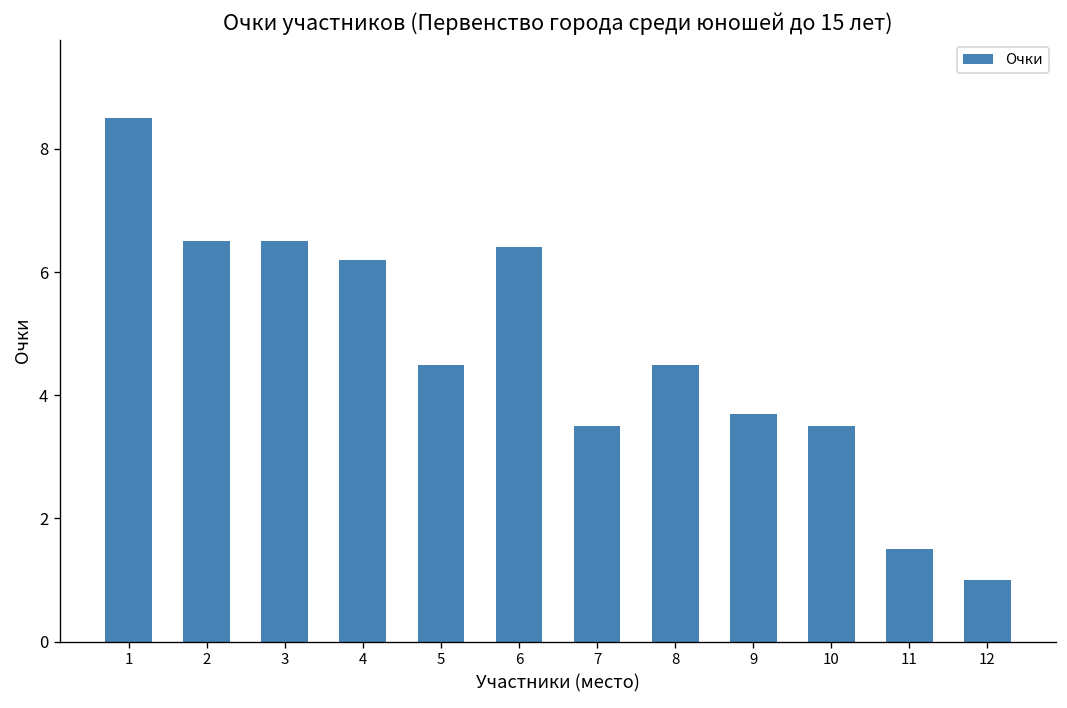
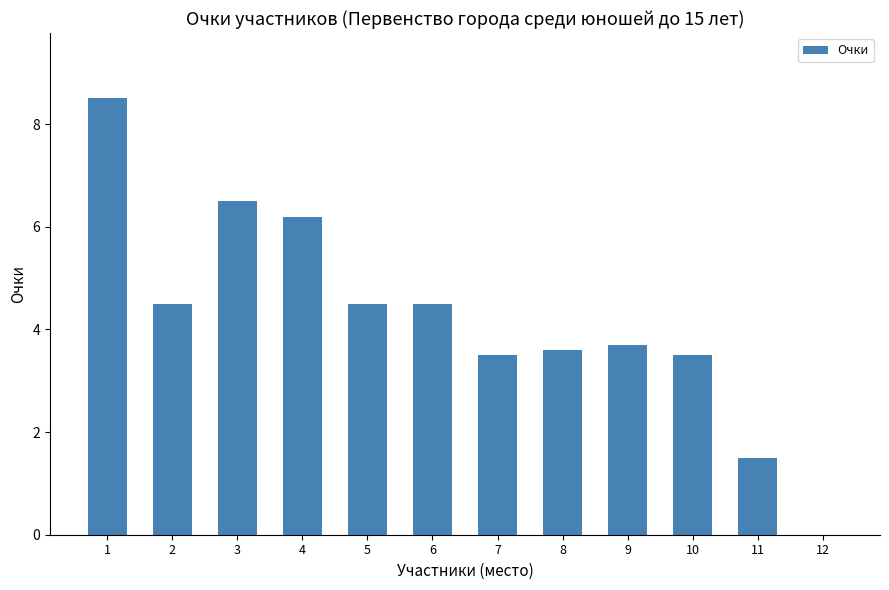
  {
    "1": 8.5,
-   "2": 6.5,
+   "2": 4.5,
    "3": 6.5,
    "4": 6.2,
    "5": 4.5,
-   "6": 6.4,
+   "6": 4.5,
    "7": 3.5,
-   "8": 4.5,
+   "8": 3.6,
    "9": 3.7,
    "10": 3.5,
    "11": 1.5,
-   "12": 1
+   "12": 0
  }
